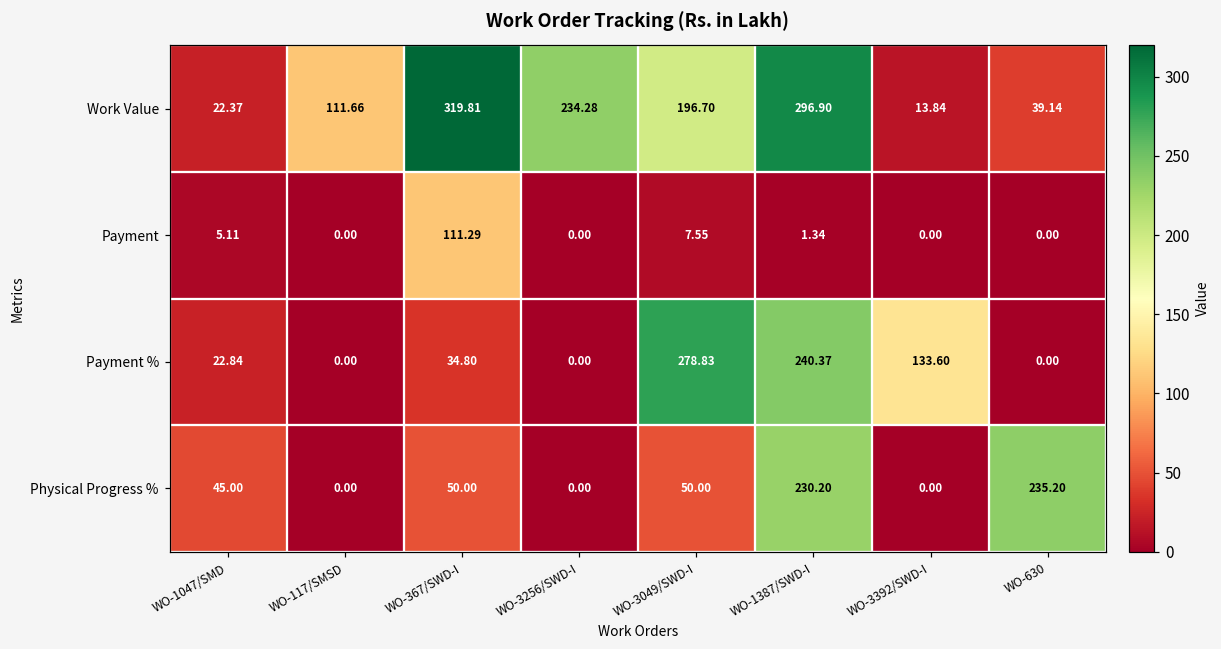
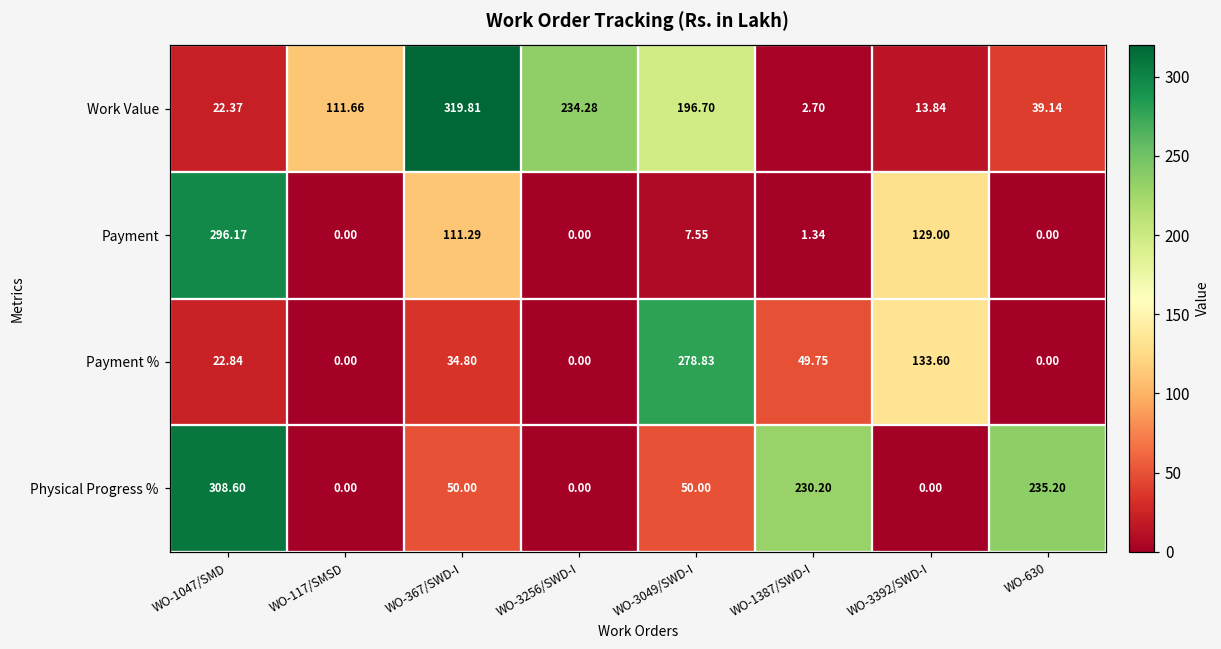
  {
    "Work Value": {
      "WO-1047/SMD": 22.37,
      "WO-117/SMSD": 111.66,
      "WO-367/SWD-I": 319.81,
      "WO-3256/SWD-I": 234.28,
      "WO-3049/SWD-I": 196.70,
-     "WO-1387/SWD-I": 296.90,
+     "WO-1387/SWD-I": 2.70,
      "WO-3392/SWD-I": 13.84,
      "WO-630": 39.14
    },
    "Payment": {
-     "WO-1047/SMD": 5.11,
+     "WO-1047/SMD": 296.17,
      "WO-117/SMSD": 0.00,
      "WO-367/SWD-I": 111.29,
      "WO-3256/SWD-I": 0.00,
      "WO-3049/SWD-I": 7.55,
      "WO-1387/SWD-I": 1.34,
-     "WO-3392/SWD-I": 0.00,
+     "WO-3392/SWD-I": 129.00,
      "WO-630": 0.00
    },
    "Payment %": {
      "WO-1047/SMD": 22.84,
      "WO-117/SMSD": 0.00,
      "WO-367/SWD-I": 34.80,
      "WO-3256/SWD-I": 0.00,
      "WO-3049/SWD-I": 278.83,
-     "WO-1387/SWD-I": 240.37,
+     "WO-1387/SWD-I": 49.75,
      "WO-3392/SWD-I": 133.60,
      "WO-630": 0.00
    },
    "Physical Progress %": {
-     "WO-1047/SMD": 45.00,
+     "WO-1047/SMD": 308.60,
      "WO-117/SMSD": 0.00,
      "WO-367/SWD-I": 50.00,
      "WO-3256/SWD-I": 0.00,
      "WO-3049/SWD-I": 50.00,
      "WO-1387/SWD-I": 230.20,
      "WO-3392/SWD-I": 0.00,
      "WO-630": 235.20
    }
  }
